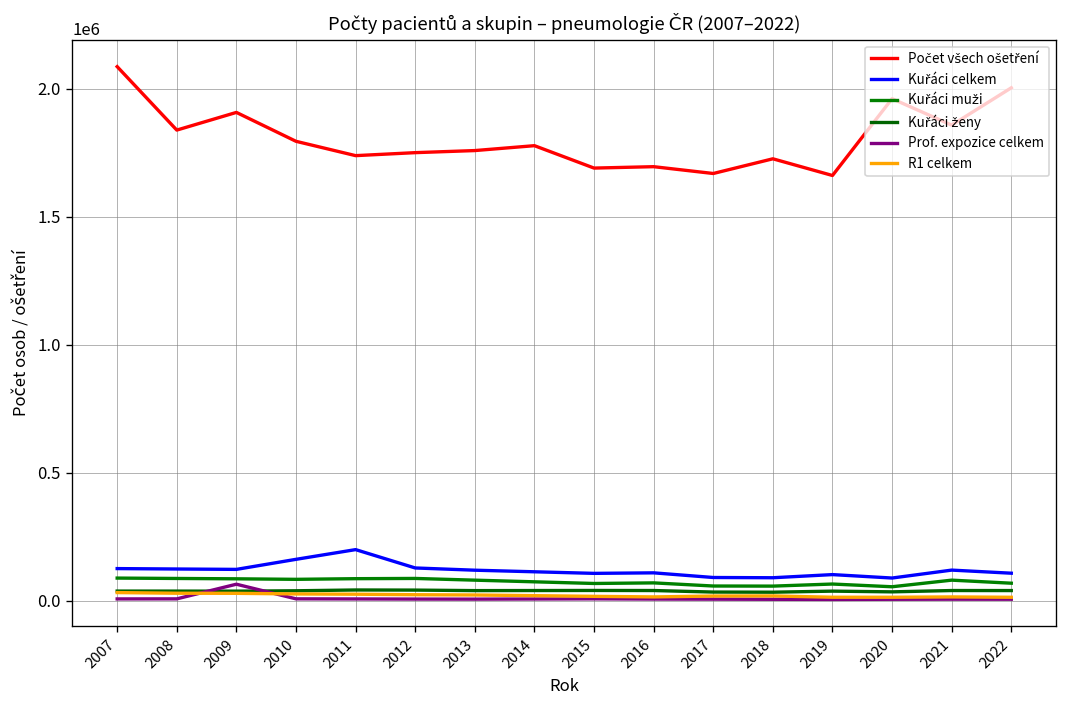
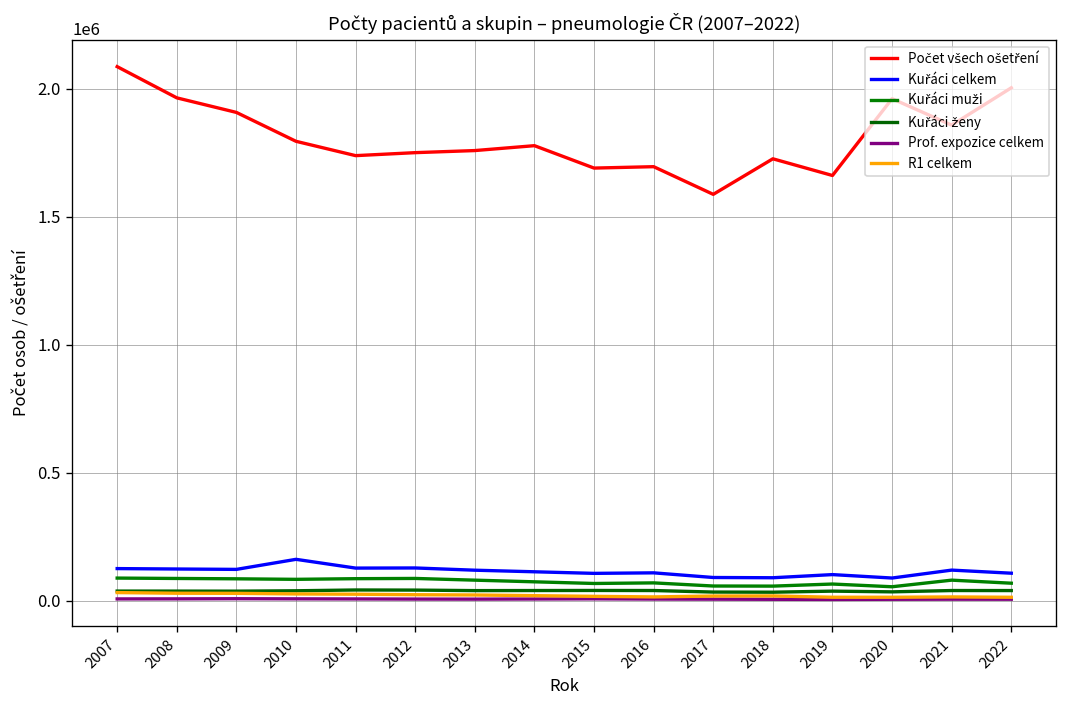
  {
    "Počet všech ošetření": {
      "2007": 2090000,
-     "2008": 1840000,
+     "2008": 1960000,
      "2009": 1910000,
      "2010": 1800000,
      "2011": 1740000,
      "2012": 1750000,
      "2013": 1760000,
      "2014": 1780000,
      "2015": 1690000,
      "2016": 1700000,
-     "2017": 1670000,
+     "2017": 1590000,
      "2018": 1730000,
      "2019": 1660000
    },
    "Kuřáci celkem": {
      "2007": 120000,
      "2008": 120000,
      "2009": 120000,
      "2010": 160000,
-     "2011": 200000,
+     "2011": 130000,
      "2012": 130000,
      "2013": 120000,
      "2014": 110000,
      "2015": 110000,
      "2016": 110000,
      "2017": 90000,
      "2018": 90000,
      "2019": 100000,
      "2020": 90000,
      "2021": 120000,
      "2022": 110000
    },
    "Prof. expozice celkem": {
      "2007": 10000,
      "2008": 10000,
-     "2009": 60000,
+     "2009": 10000,
      "2010": 10000,
      "2011": 10000,
      "2012": 10000,
      "2013": 10000,
      "2014": 10000,
      "2017": 10000,
      "2018": 0
    },
    "R1 celkem": {
      "2010": 30000,
      "2011": 20000,
      "2012": 20000,
      "2013": 20000,
      "2014": 20000,
      "2017": 20000,
      "2018": 20000
    }
  }
